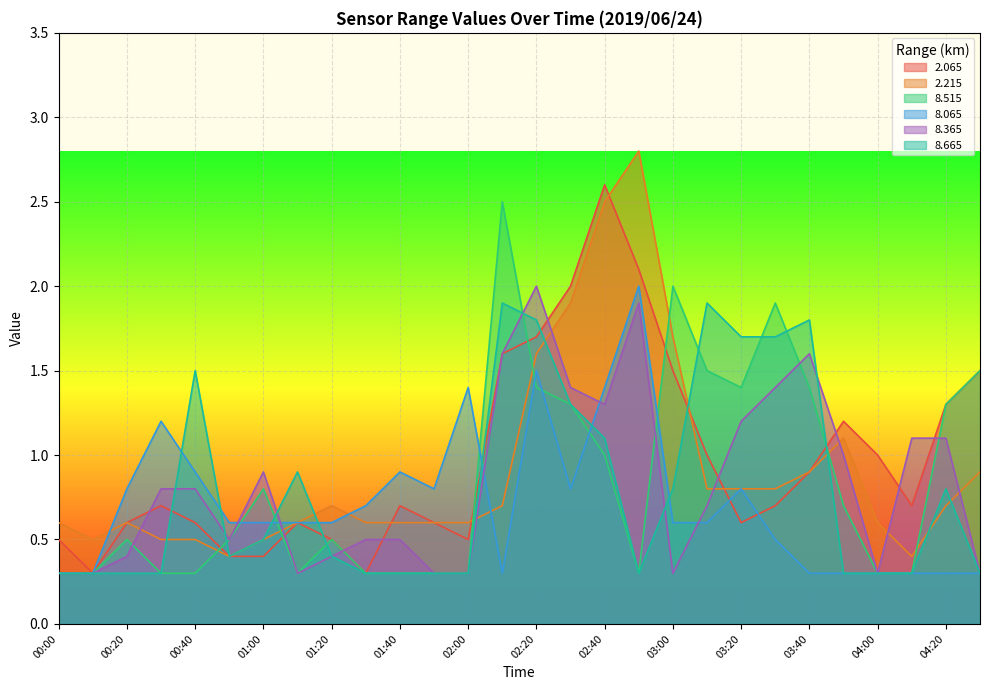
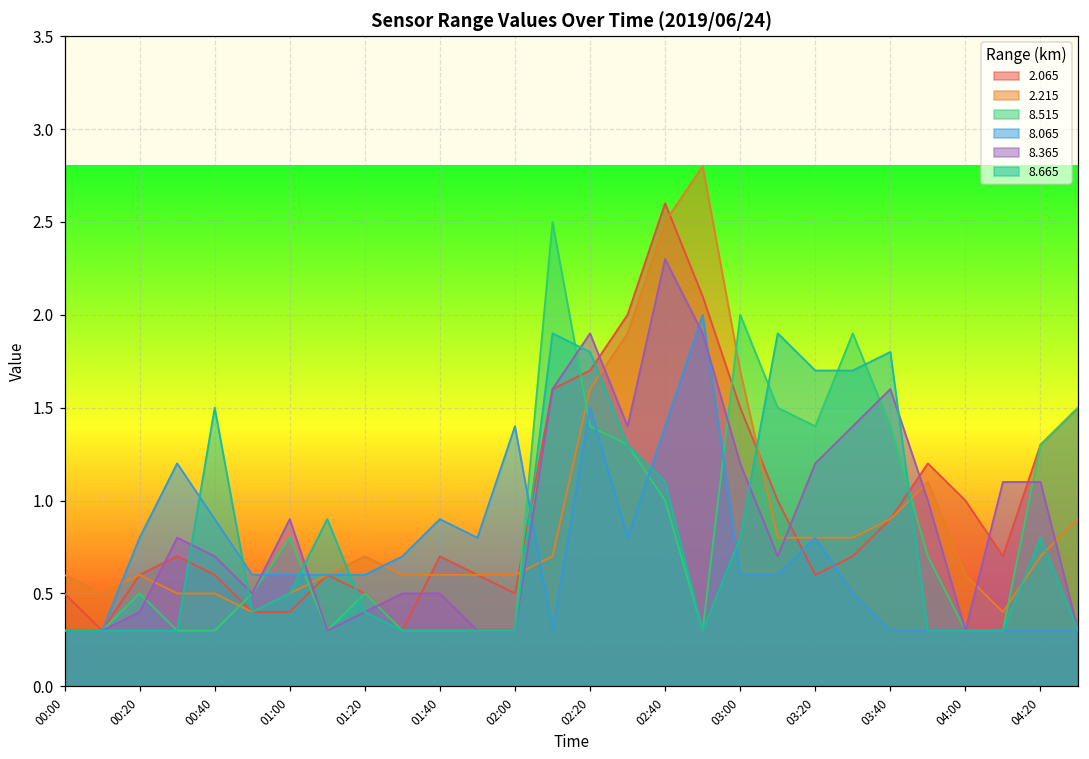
  {
    "8.365": {
      "00:20": 0.4,
-     "00:40": 0.8,
+     "00:40": 0.7,
      "01:00": 0.9,
      "01:40": 0.5,
-     "02:20": 2.0,
-     "02:40": 1.3,
-     "03:00": 0.3,
+     "02:20": 1.9,
+     "02:40": 2.3,
+     "03:00": 1.2,
      "03:20": 1.2,
      "03:40": 1.6,
      "04:20": 1.1
    }
  }
